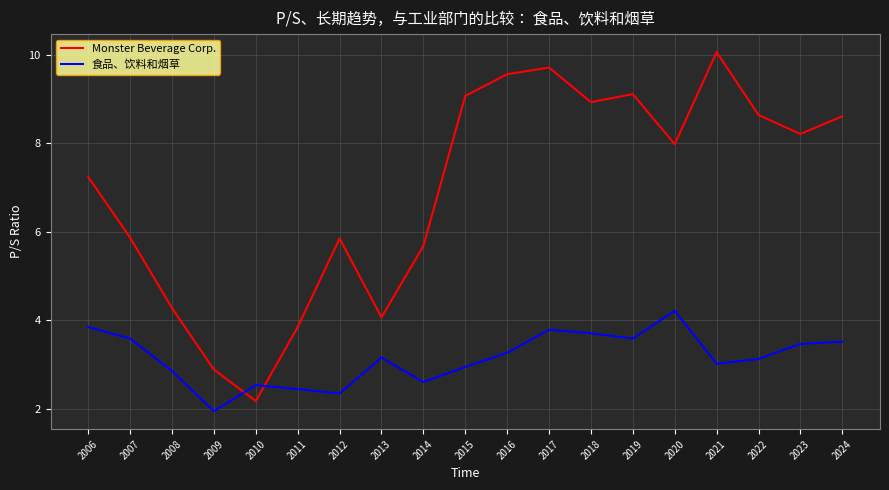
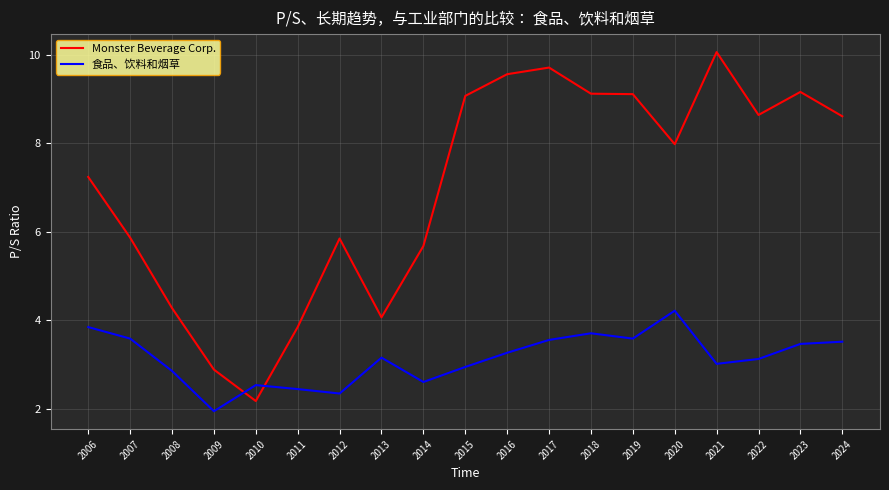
  {
    "Monster Beverage Corp.": {
      "2006": 7.2,
      "2007": 5.9,
      "2008": 4.3,
      "2009": 2.9,
      "2010": 2.2,
      "2011": 3.9,
      "2012": 5.9,
      "2013": 4.1,
      "2014": 5.7,
      "2015": 9.1,
      "2016": 9.6,
      "2017": 9.7,
-     "2018": 8.9,
+     "2018": 9.1,
      "2019": 9.1,
      "2020": 8.0,
      "2021": 10.1,
      "2022": 8.6,
-     "2023": 8.2,
+     "2023": 9.2,
      "2024": 8.6
    },
    "食品、饮料和烟草": {
      "2006": 3.9,
      "2007": 3.6,
      "2008": 2.9,
      "2009": 2.0,
      "2010": 2.5,
      "2011": 2.5,
      "2012": 2.4,
      "2013": 3.2,
      "2014": 2.6,
      "2015": 3.0,
      "2016": 3.3,
-     "2017": 3.8,
+     "2017": 3.6,
      "2018": 3.7,
      "2019": 3.6,
      "2020": 4.2,
      "2021": 3.0,
      "2022": 3.1,
      "2023": 3.5,
      "2024": 3.5
    }
  }
